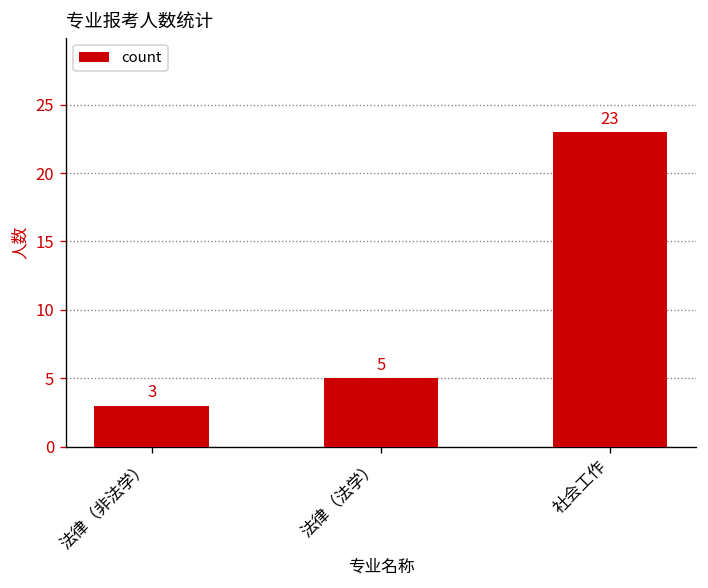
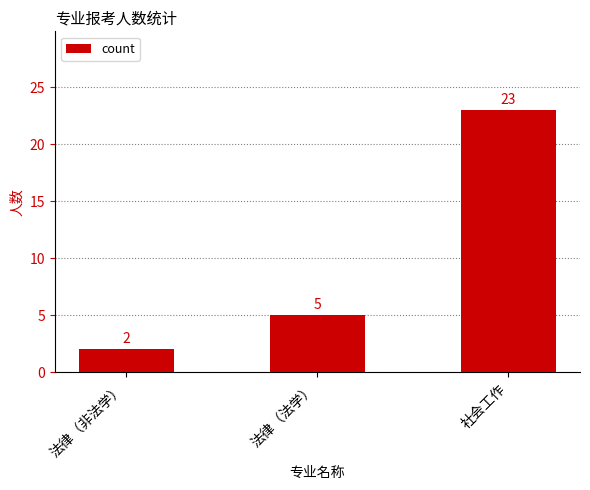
  {
-   "法律（非法学）": 3,
+   "法律（非法学）": 2,
    "法律（法学）": 5,
    "社会工作": 23
  }
